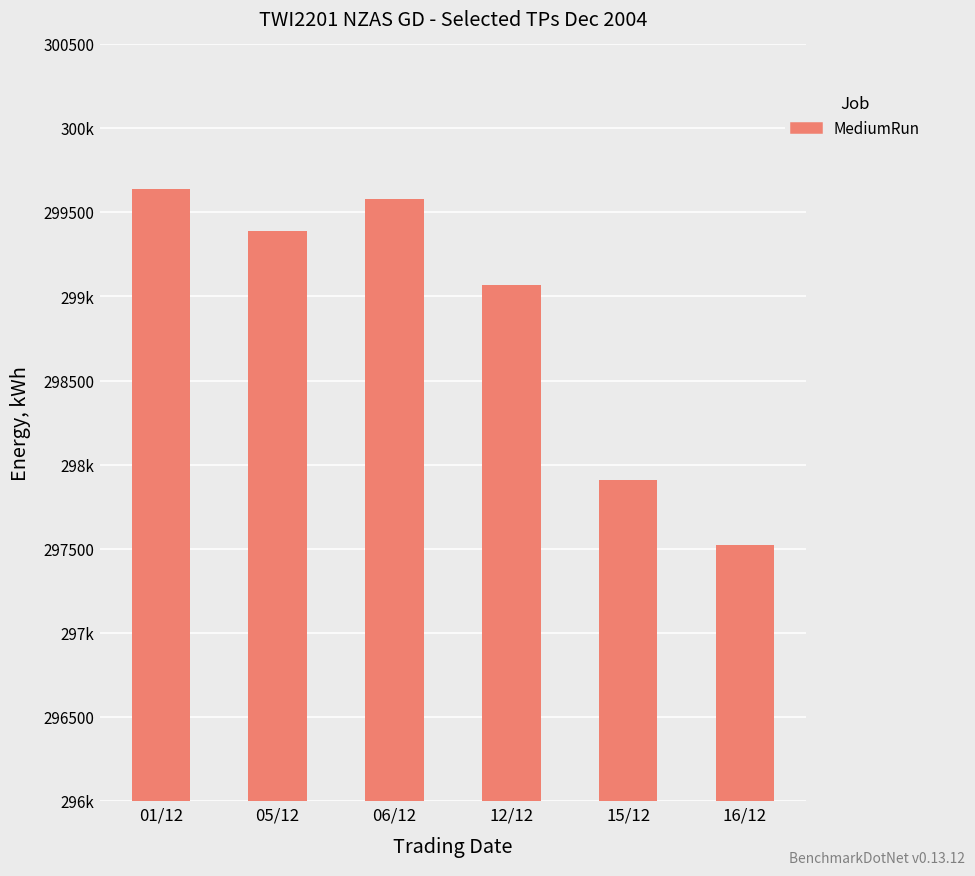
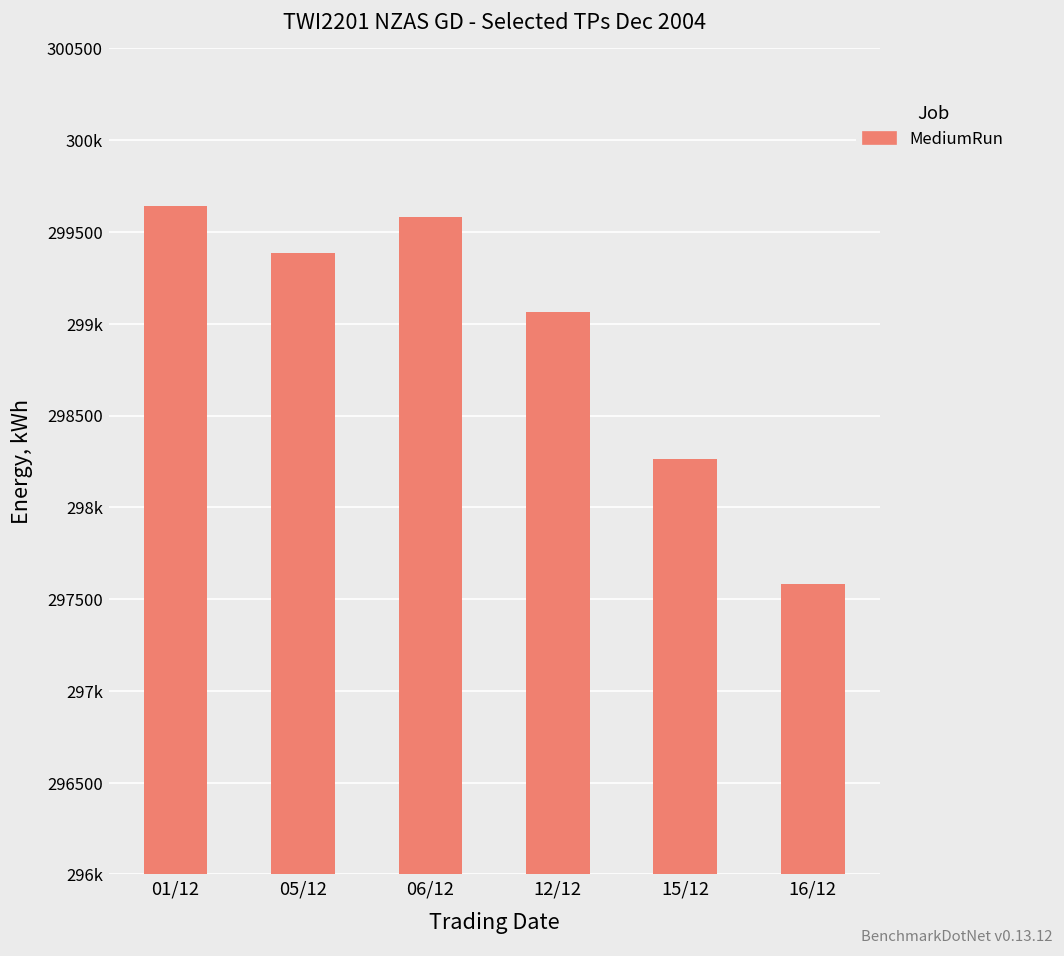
  {
    "01/12": 299640,
    "05/12": 299390,
    "06/12": 299580,
    "12/12": 299070,
-   "15/12": 297910,
-   "16/12": 297520
+   "15/12": 298260,
+   "16/12": 297580
  }
